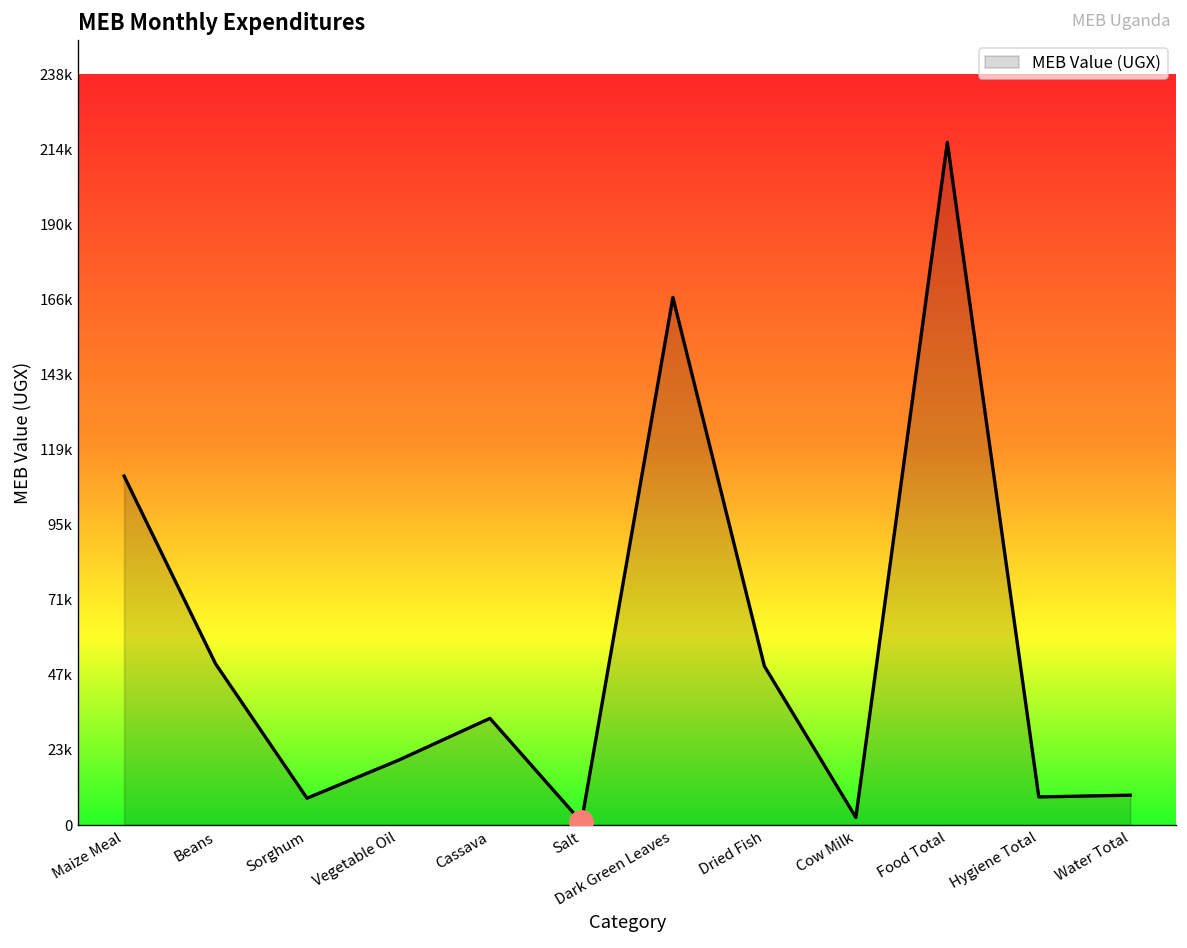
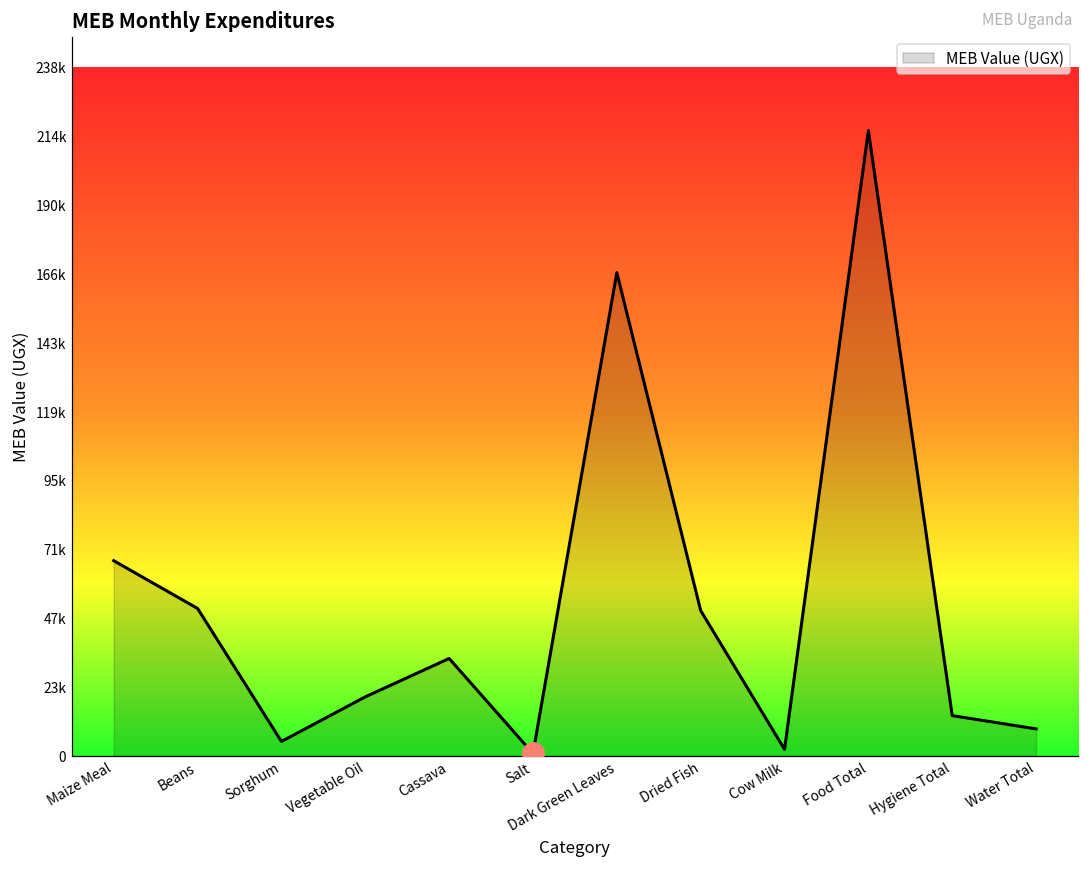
  {
    "MEB Value (UGX)": {
-     "Maize Meal": 111000,
+     "Maize Meal": 68000,
      "Beans": 51000,
-     "Sorghum": 9000,
+     "Sorghum": 5000,
      "Vegetable Oil": 21000,
      "Cassava": 34000,
      "Dark Green Leaves": 168000,
      "Dried Fish": 50000,
      "Cow Milk": 2000,
      "Food Total": 217000,
-     "Hygiene Total": 9000,
+     "Hygiene Total": 14000,
      "Water Total": 9000
    }
  }
